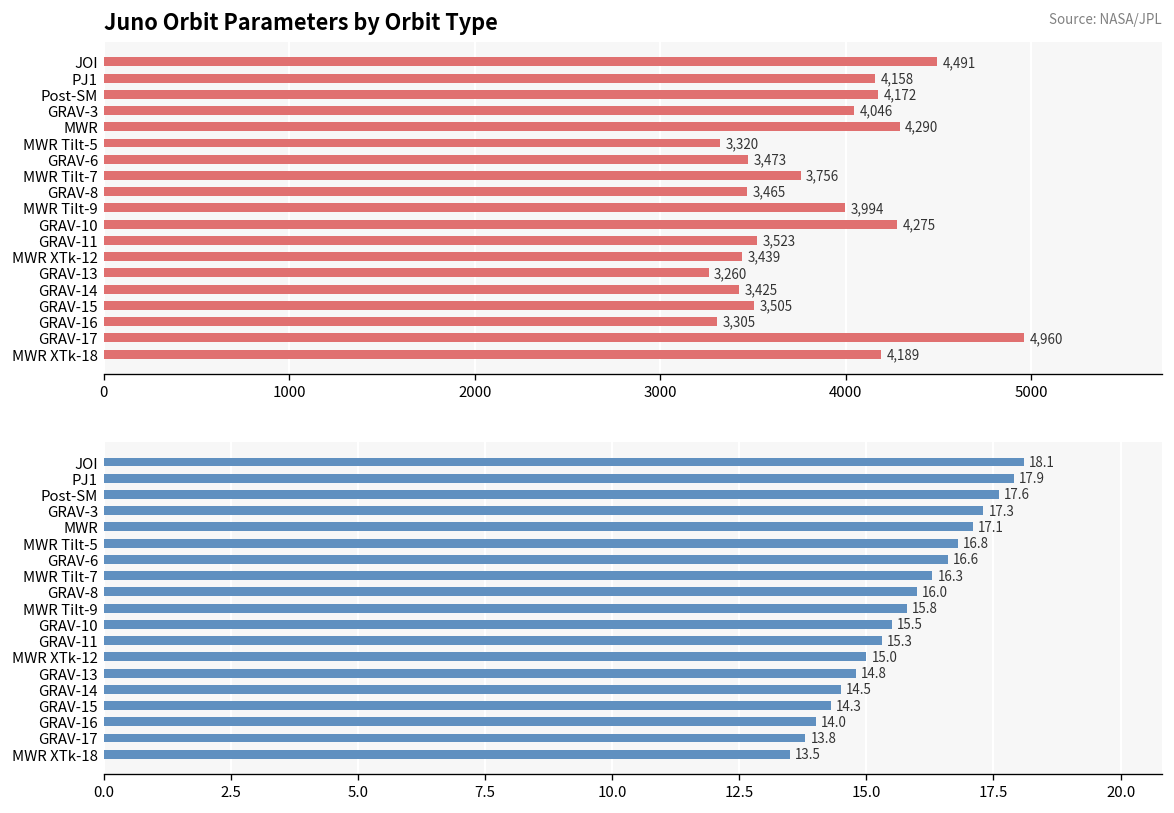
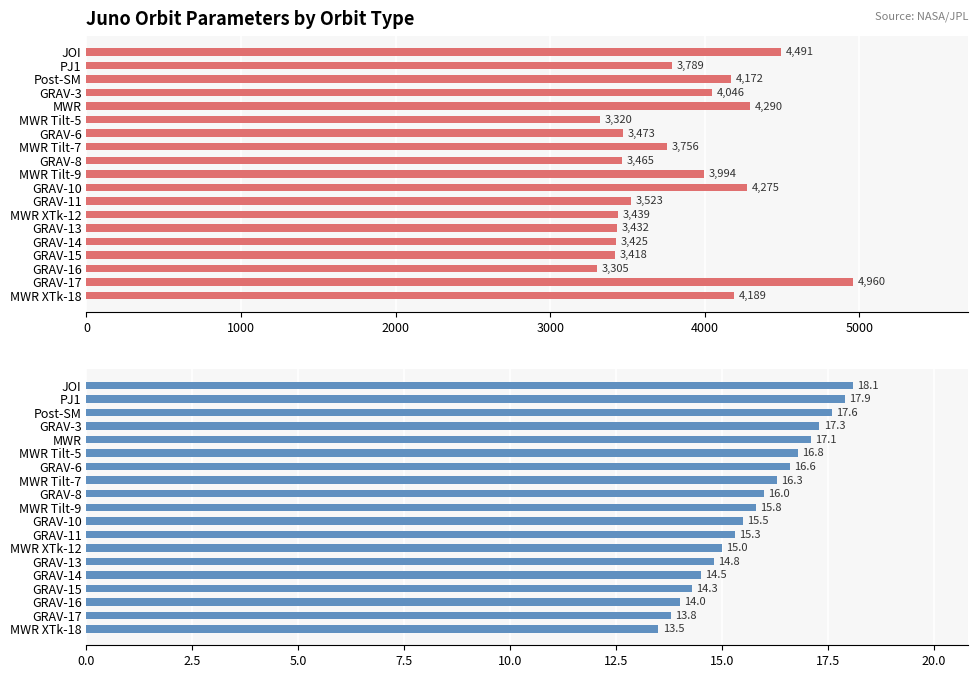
  {
    "Juno Orbit Parameters by Orbit Type": {
      "JOI": "4,491",
-     "PJ1": "4,158",
+     "PJ1": "3,789",
      "Post-SM": "4,172",
      "GRAV-3": "4,046",
      "MWR": "4,290",
      "MWR Tilt-5": "3,320",
      "GRAV-6": "3,473",
      "MWR Tilt-7": "3,756",
      "GRAV-8": "3,465",
      "MWR Tilt-9": "3,994",
      "GRAV-10": "4,275",
      "GRAV-11": "3,523",
      "MWR XTk-12": "3,439",
-     "GRAV-13": "3,260",
+     "GRAV-13": "3,432",
      "GRAV-14": "3,425",
-     "GRAV-15": "3,505",
+     "GRAV-15": "3,418",
      "GRAV-16": "3,305",
      "GRAV-17": "4,960",
      "MWR XTk-18": "4,189"
    }
  }
